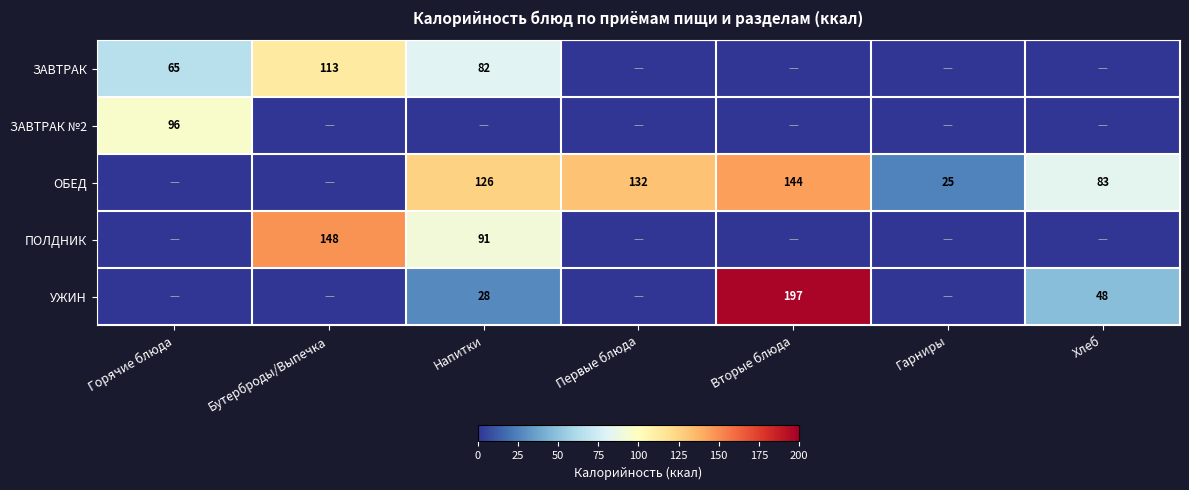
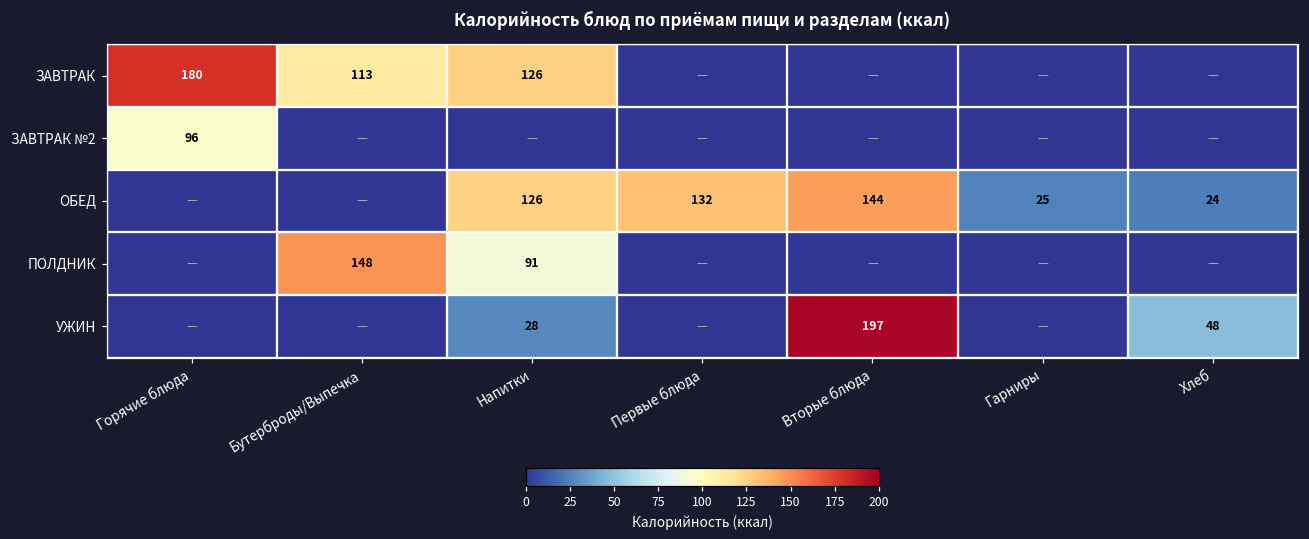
  {
    "ЗАВТРАК": {
-     "Горячие блюда": 65,
+     "Горячие блюда": 180,
      "Бутерброды/Выпечка": 113,
-     "Напитки": 82
+     "Напитки": 126
    },
    "ЗАВТРАК №2": {
      "Горячие блюда": 96
    },
    "ОБЕД": {
      "Напитки": 126,
      "Первые блюда": 132,
      "Вторые блюда": 144,
      "Гарниры": 25,
-     "Хлеб": 83
+     "Хлеб": 24
    },
    "ПОЛДНИК": {
      "Бутерброды/Выпечка": 148,
      "Напитки": 91
    },
    "УЖИН": {
      "Напитки": 28,
      "Вторые блюда": 197,
      "Хлеб": 48
    }
  }
